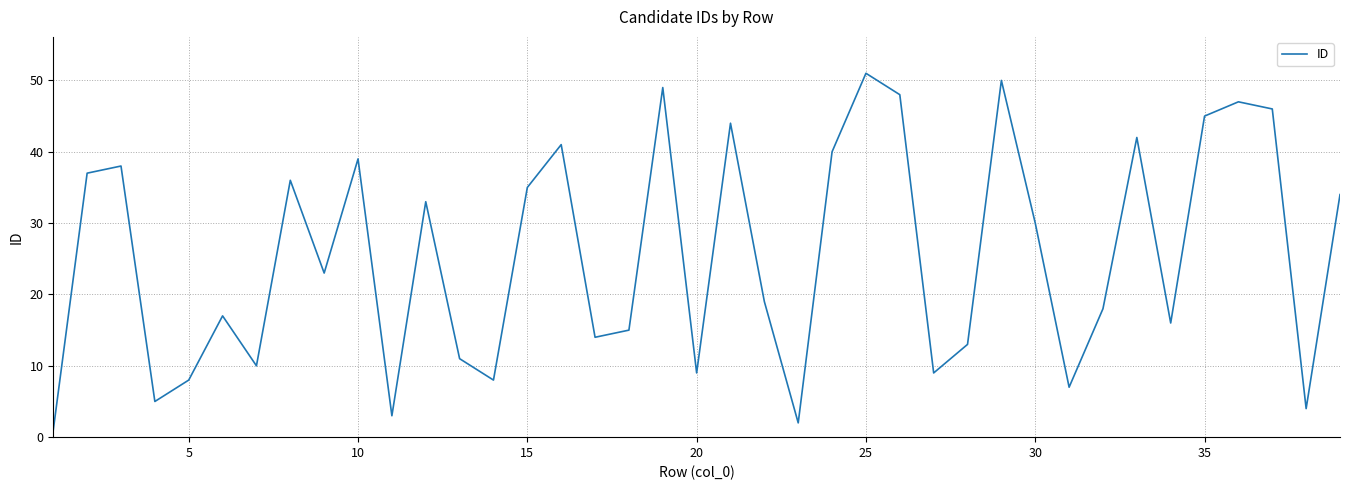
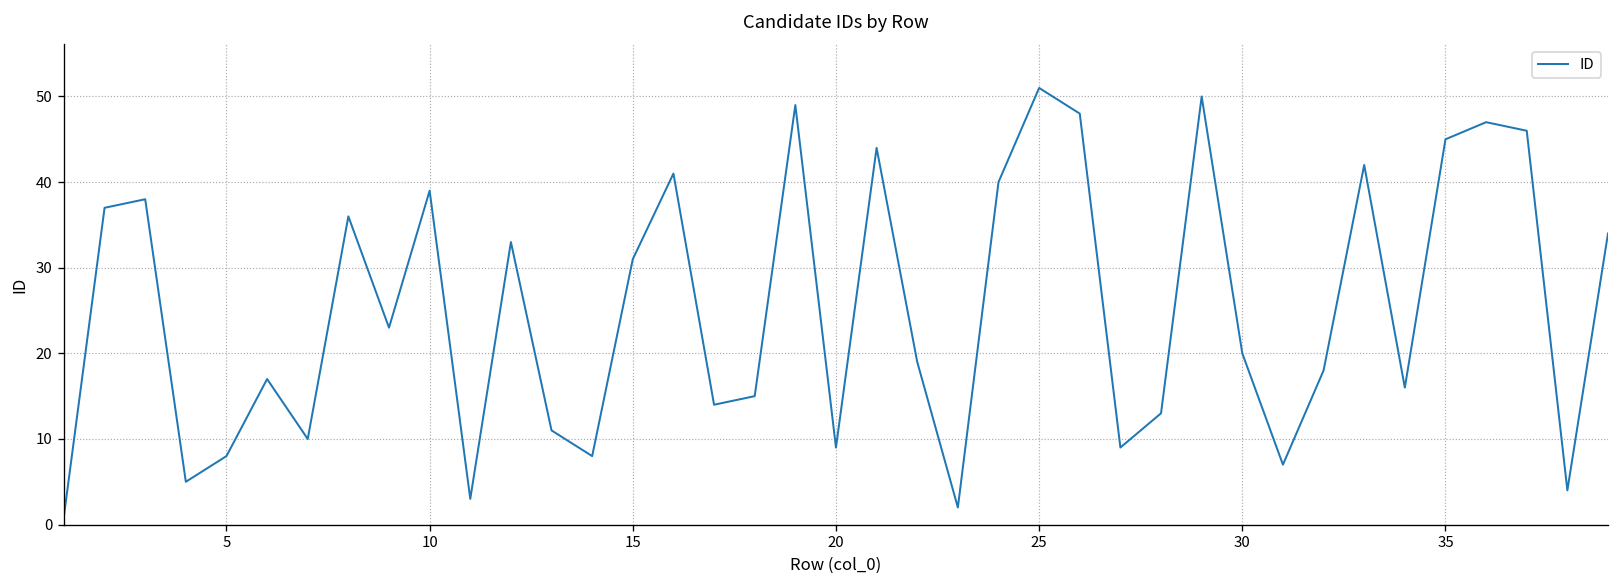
  {
    "5": 8,
    "10": 39,
-   "15": 35,
+   "15": 31,
    "20": 9,
    "25": 51,
-   "30": 30,
+   "30": 20,
    "35": 45
  }
